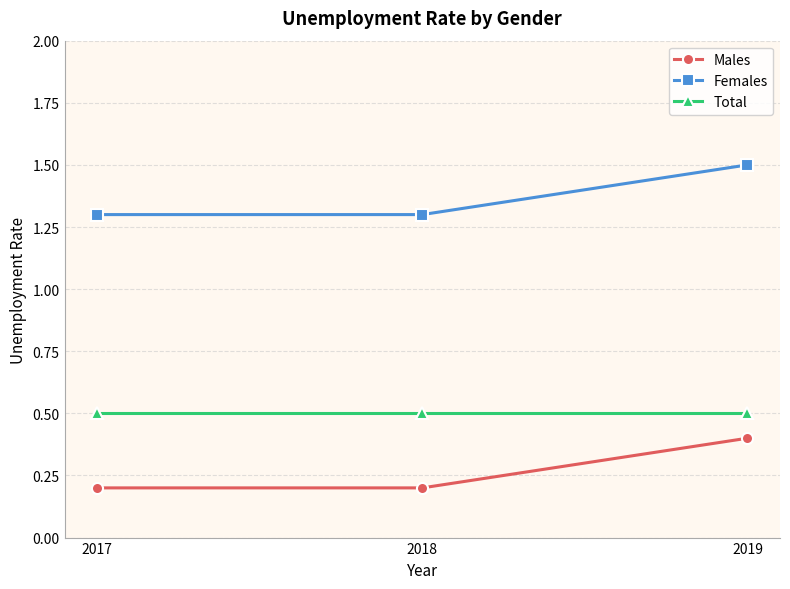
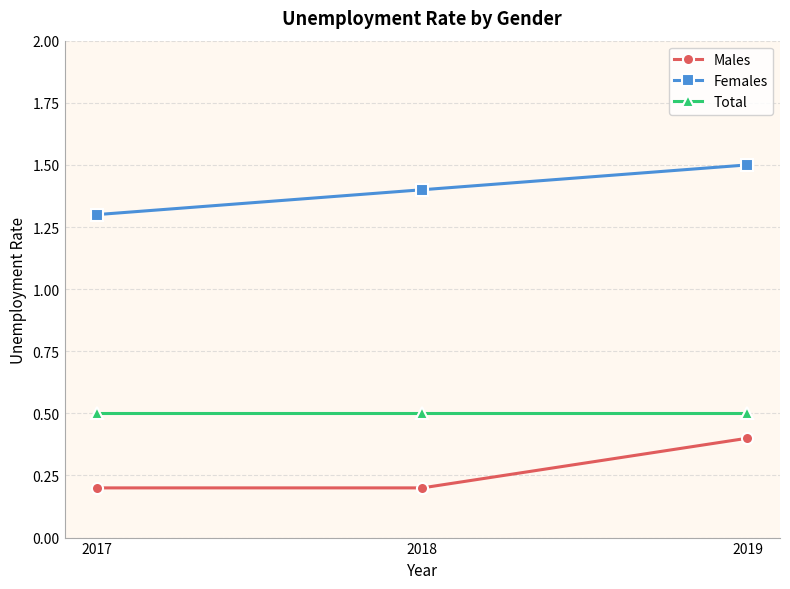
  {
    "Males": {
      "2017": 0.2,
      "2018": 0.2,
      "2019": 0.4
    },
    "Females": {
      "2017": 1.3,
-     "2018": 1.3,
+     "2018": 1.4,
      "2019": 1.5
    },
    "Total": {
      "2017": 0.5,
      "2018": 0.5,
      "2019": 0.5
    }
  }
